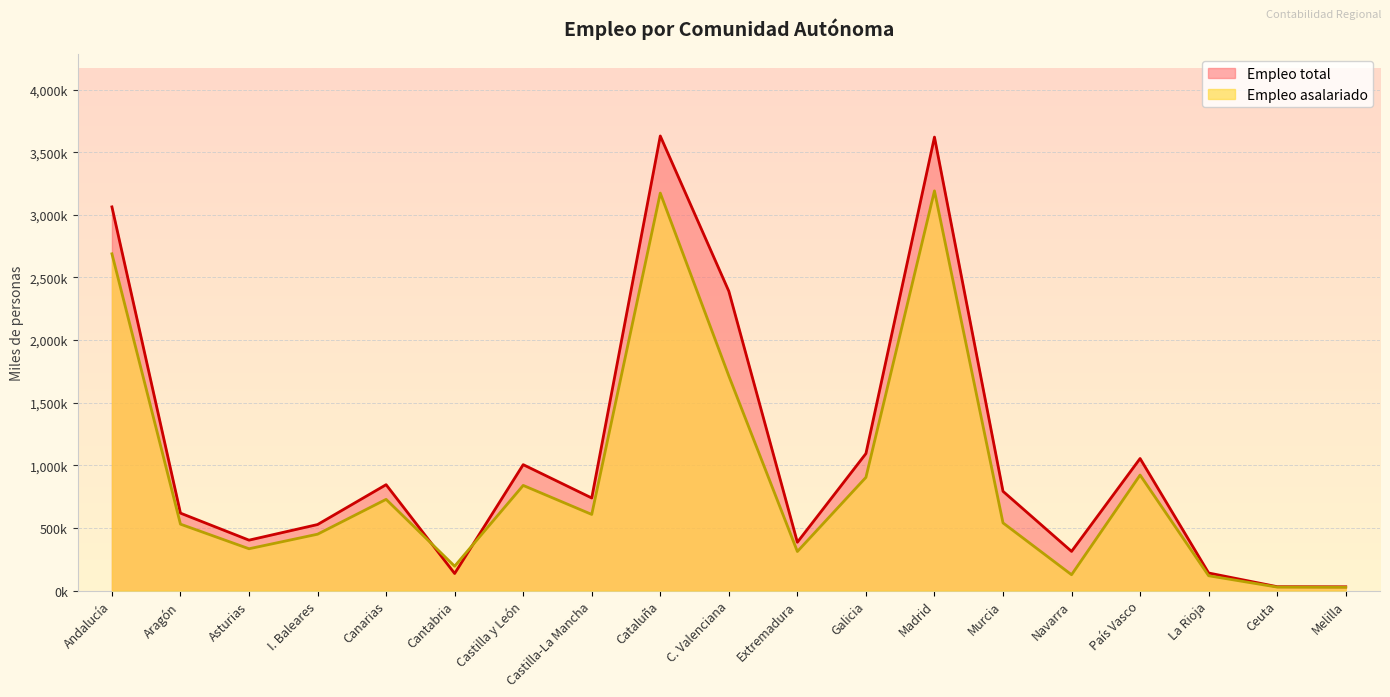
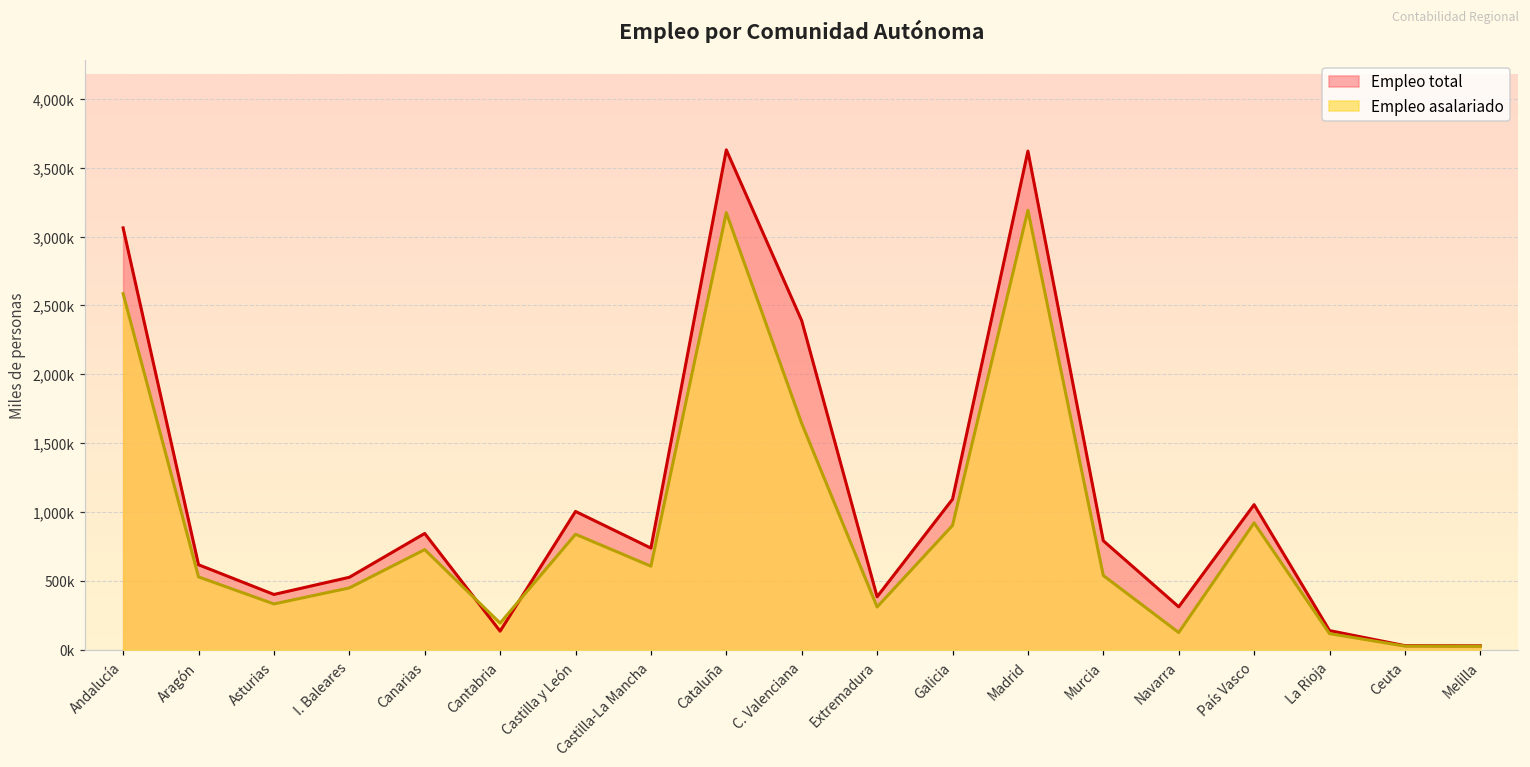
  {
    "Empleo total": {
      "Andalucía": "3,060,000",
      "Aragón": "620,000",
      "Asturias": "400,000",
      "I. Baleares": "530,000",
      "Canarias": "850,000",
      "Cantabria": "140,000",
      "Castilla y León": "1,010,000",
      "Castilla-La Mancha": "740,000",
      "Cataluña": "3,630,000",
      "C. Valenciana": "2,390,000",
      "Extremadura": "390,000",
      "Galicia": "1,090,000",
      "Madrid": "3,620,000",
      "Murcia": "790,000",
      "Navarra": "310,000",
      "País Vasco": "1,050,000",
      "La Rioja": "140,000"
    },
    "Empleo asalariado": {
-     "Andalucía": "2,690,000",
+     "Andalucía": "2,590,000",
      "Aragón": "530,000",
      "Asturias": "330,000",
      "I. Baleares": "450,000",
      "Canarias": "730,000",
      "Cantabria": "190,000",
      "Castilla y León": "840,000",
      "Castilla-La Mancha": "610,000",
      "Cataluña": "3,170,000",
-     "C. Valenciana": "1,710,000",
+     "C. Valenciana": "1,640,000",
      "Extremadura": "310,000",
      "Galicia": "900,000",
      "Madrid": "3,190,000",
      "Murcia": "540,000",
      "Navarra": "130,000",
      "País Vasco": "920,000",
      "La Rioja": "120,000"
    }
  }
